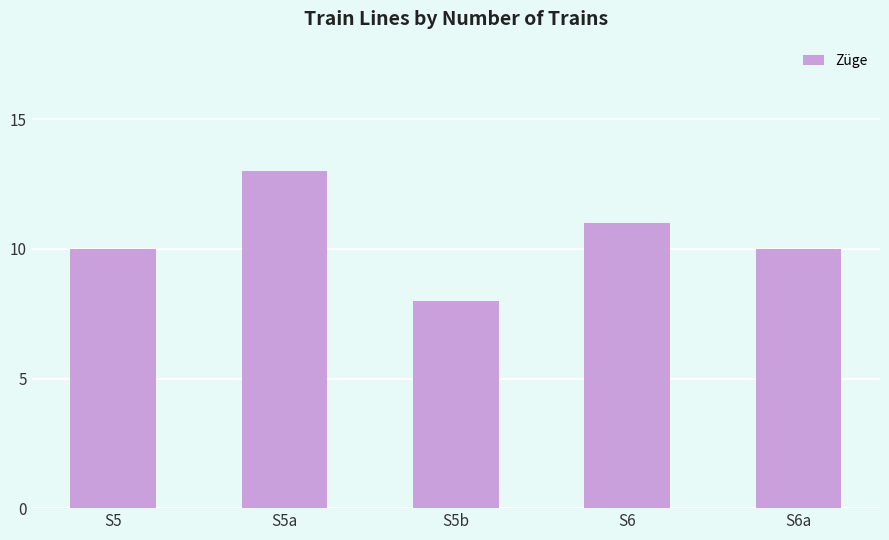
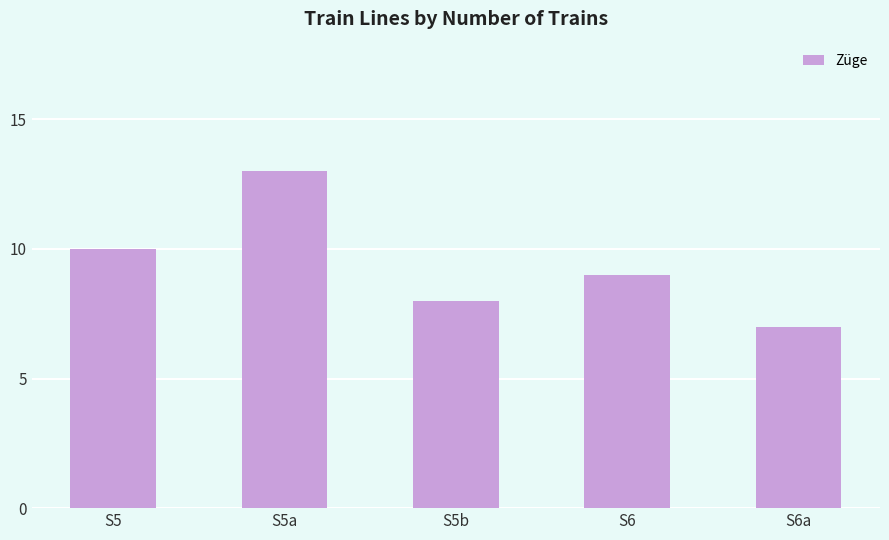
  {
    "S5": 10,
    "S5a": 13,
    "S5b": 8,
-   "S6": 11,
-   "S6a": 10
+   "S6": 9,
+   "S6a": 7
  }
